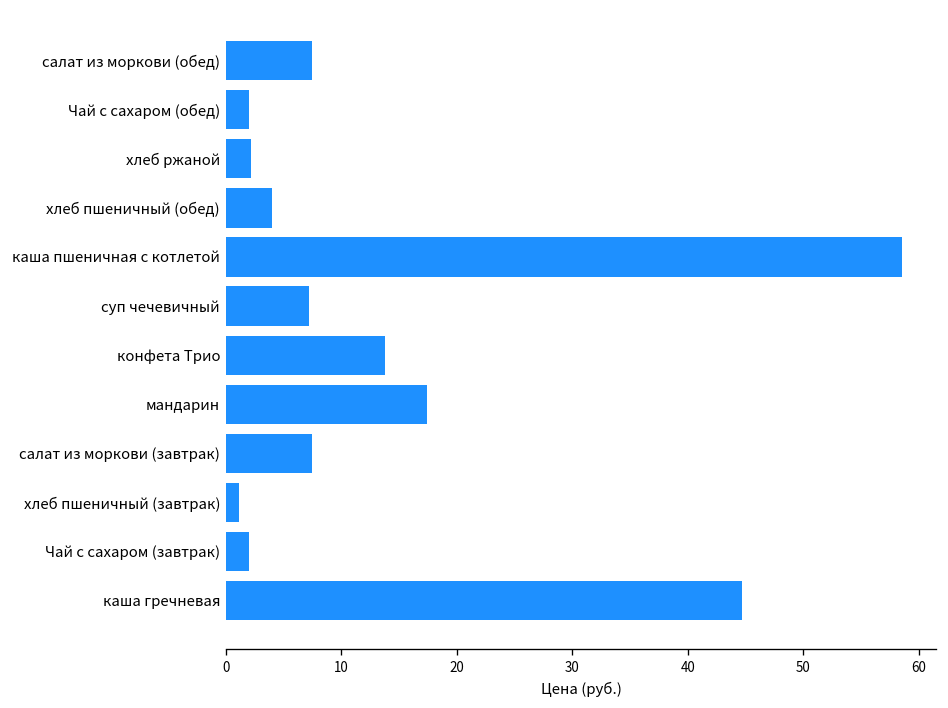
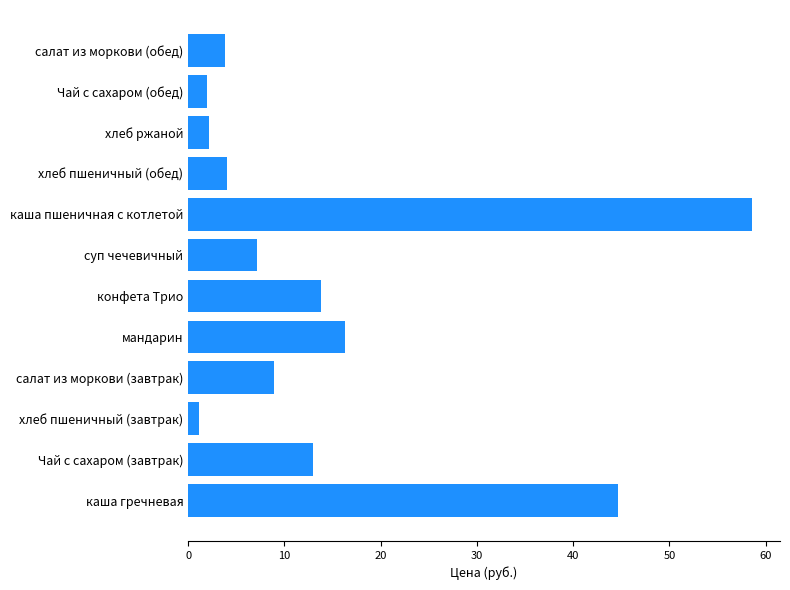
  {
-   "салат из моркови (обед)": 7,
+   "салат из моркови (обед)": 4,
    "Чай с сахаром (обед)": 2,
    "хлеб ржаной": 2,
    "хлеб пшеничный (обед)": 4,
    "каша пшеничная с котлетой": 59,
    "суп чечевичный": 7,
    "конфета Трио": 14,
-   "мандарин": 17,
-   "салат из моркови (завтрак)": 7,
+   "мандарин": 16,
+   "салат из моркови (завтрак)": 9,
    "хлеб пшеничный (завтрак)": 1,
-   "Чай с сахаром (завтрак)": 2,
+   "Чай с сахаром (завтрак)": 13,
    "каша гречневая": 45
  }
